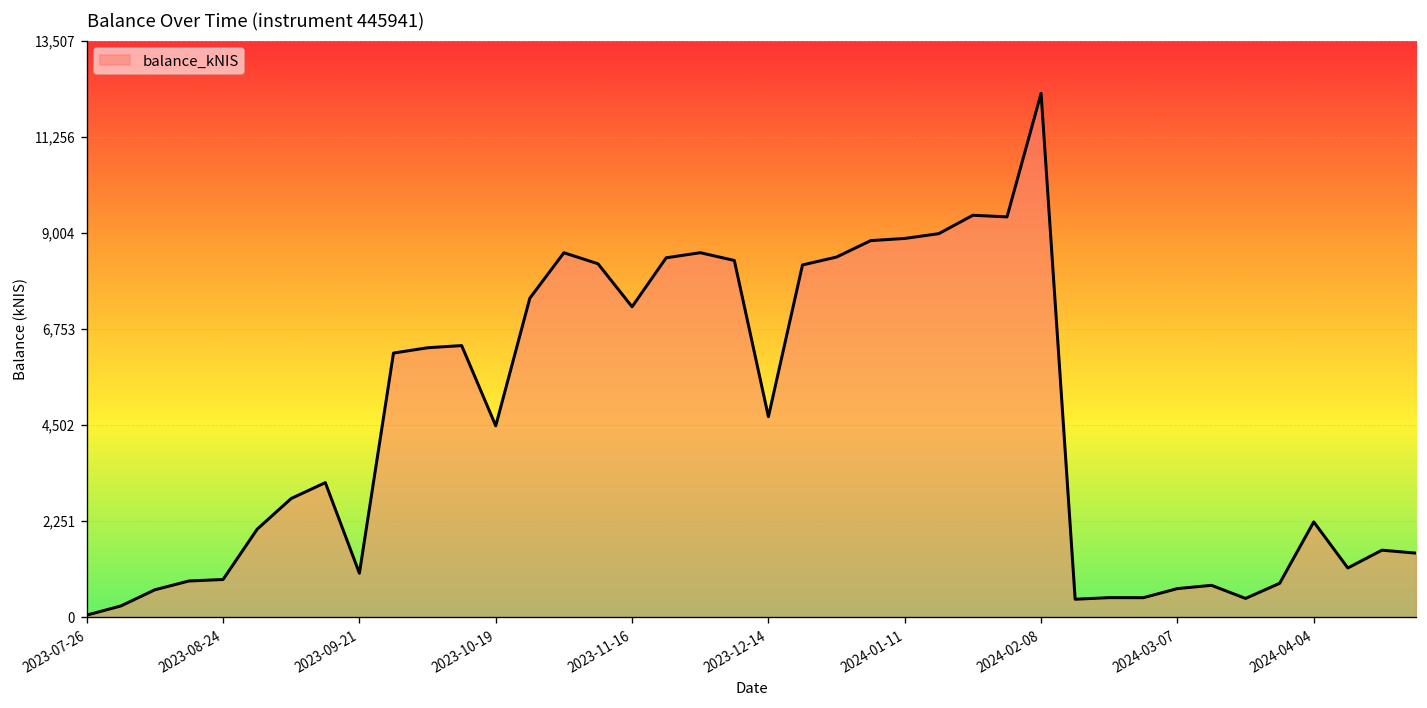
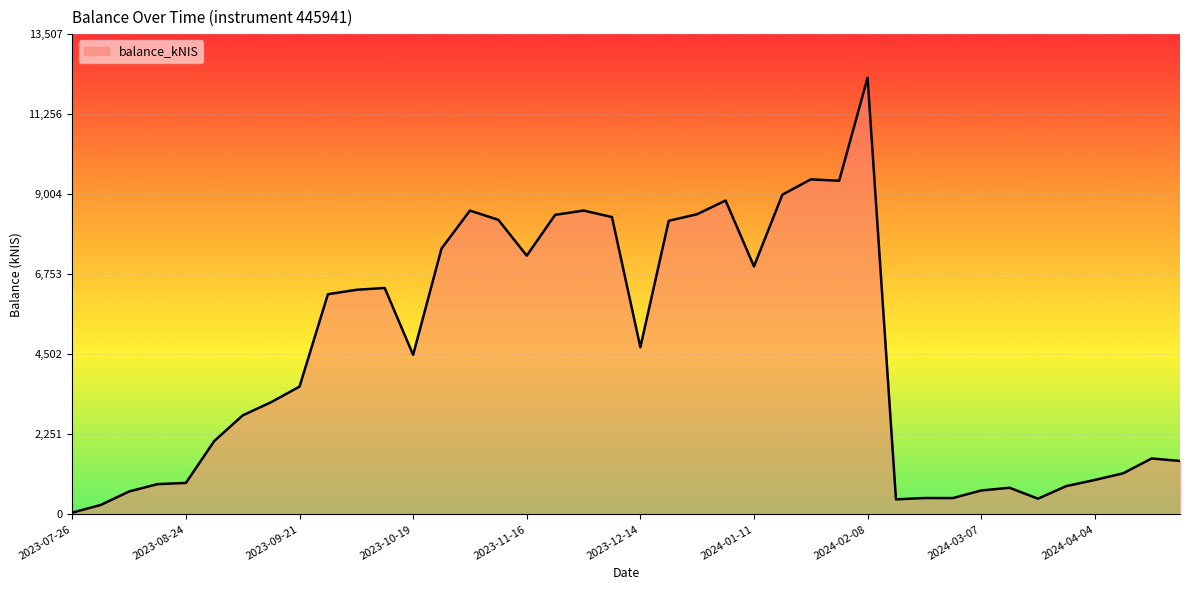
  {
    "2023-07-26": "100",
    "2023-08-24": "900",
-   "2023-09-21": "1,000",
+   "2023-09-21": "3,600",
    "2023-10-19": "4,500",
    "2023-11-16": "7,300",
    "2023-12-14": "4,700",
-   "2024-01-11": "8,900",
+   "2024-01-11": "7,000",
    "2024-02-08": "12,300",
    "2024-03-07": "700",
-   "2024-04-04": "2,200"
+   "2024-04-04": "1,000"
  }
